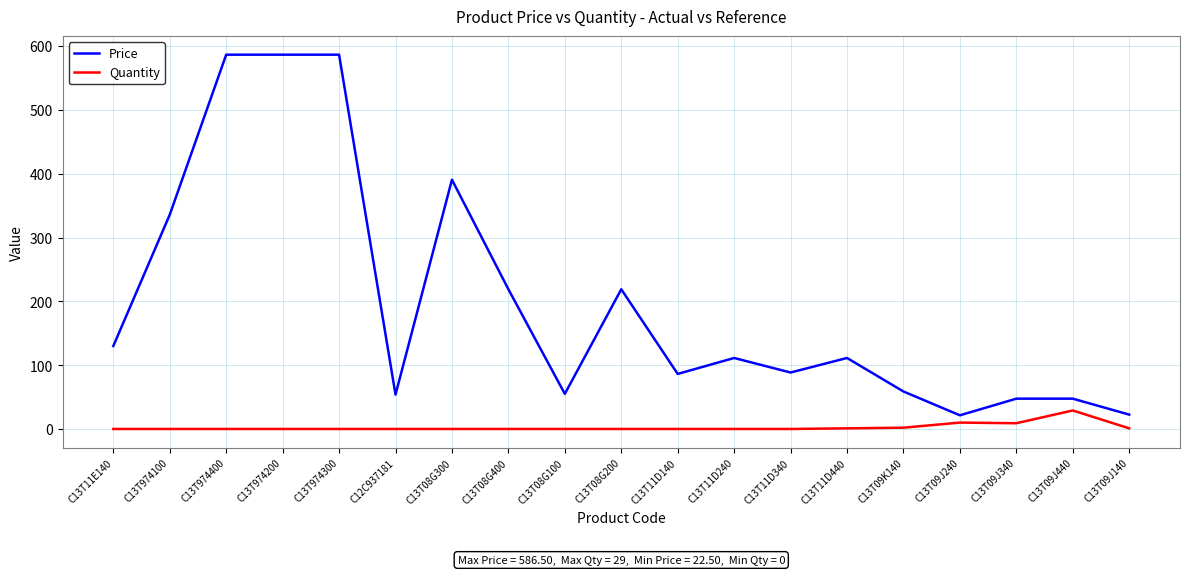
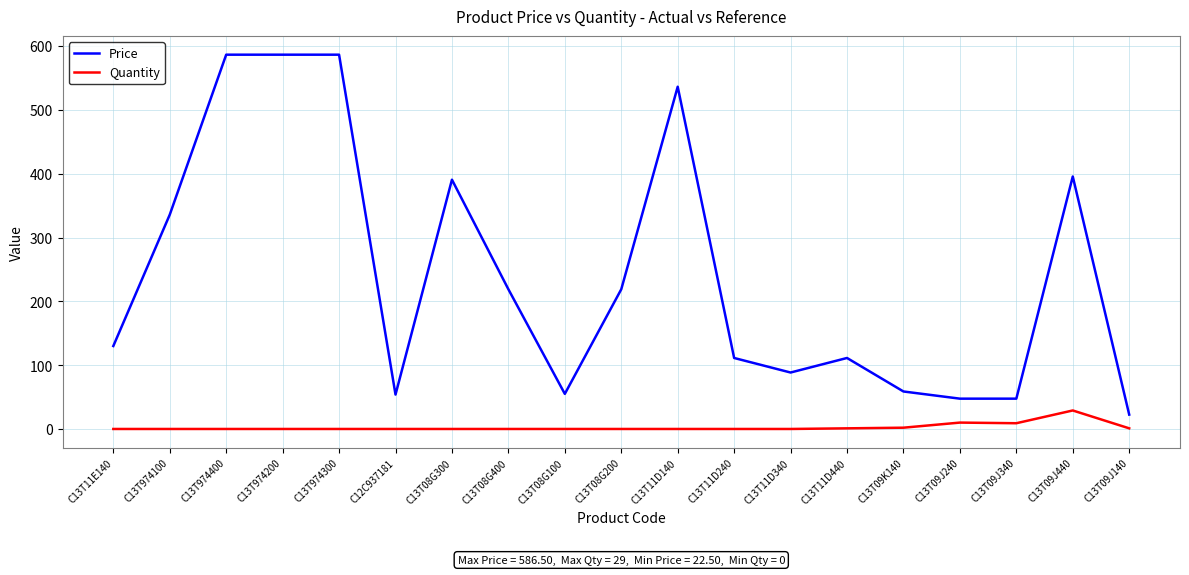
  {
    "Price": {
      "C13T11E140": 130,
      "C13T974100": 340,
      "C13T974400": 590,
      "C13T974200": 590,
      "C13T974300": 590,
      "C12C937181": 50,
      "C13T08G300": 390,
      "C13T08G400": 220,
      "C13T08G100": 60,
      "C13T08G200": 220,
-     "C13T11D140": 90,
+     "C13T11D140": 540,
      "C13T11D240": 110,
      "C13T11D340": 90,
      "C13T11D440": 110,
      "C13T09K140": 60,
-     "C13T09J240": 20,
+     "C13T09J240": 50,
      "C13T09J340": 50,
-     "C13T09J440": 50,
+     "C13T09J440": 400,
      "C13T09J140": 20
    },
    "Quantity": {
      "C13T11E140": 0,
      "C13T974100": 0,
      "C13T974400": 0,
      "C13T974200": 0,
      "C13T974300": 0,
      "C12C937181": 0,
      "C13T08G300": 0,
      "C13T08G400": 0,
      "C13T08G100": 0,
      "C13T08G200": 0,
      "C13T11D140": 0,
      "C13T11D240": 0,
      "C13T11D340": 0,
      "C13T11D440": 0,
      "C13T09K140": 0,
      "C13T09J240": 10,
      "C13T09J340": 10,
      "C13T09J440": 30,
      "C13T09J140": 0
    }
  }
